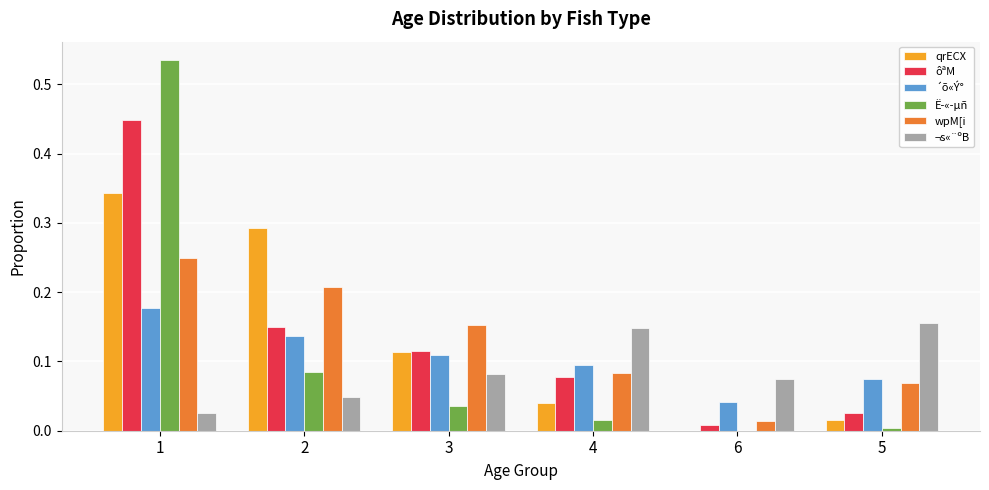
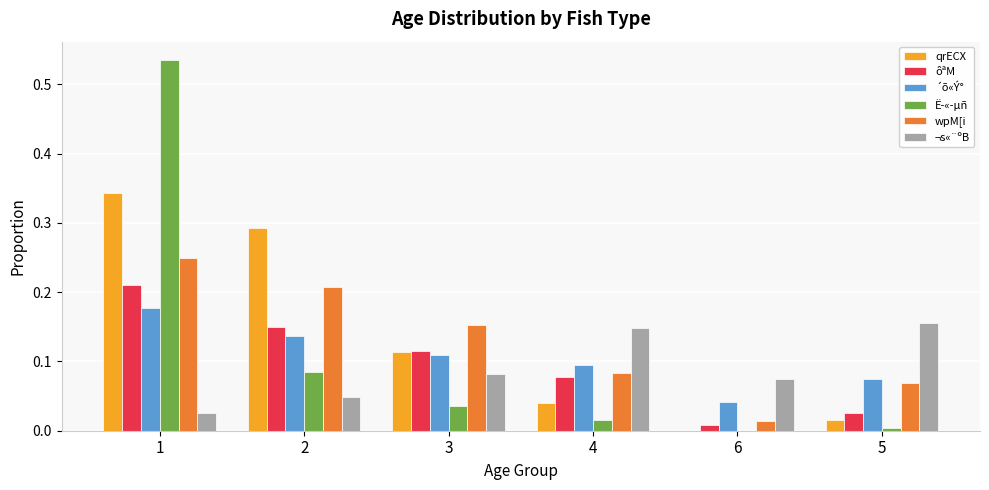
  {
    "ôªM": {
-     "1": 0.45,
+     "1": 0.21,
      "2": 0.15,
      "3": 0.12,
      "4": 0.08,
      "6": 0.01,
      "5": 0.03
    },
    "´õ«Ý°": {
      "1": 0.18,
      "2": 0.14,
      "3": 0.11,
      "4": 0.10,
      "6": 0.04,
      "5": 0.08
    },
    "Ë­«­µñ": {
      "1": 0.54,
      "2": 0.09,
      "3": 0.04,
      "4": 0.02,
      "6": 0.00,
      "5": 0.00
    },
    "¬s«¨ºB": {
      "1": 0.03,
      "2": 0.05,
      "3": 0.08,
      "4": 0.15,
      "6": 0.07,
      "5": 0.16
    }
  }
